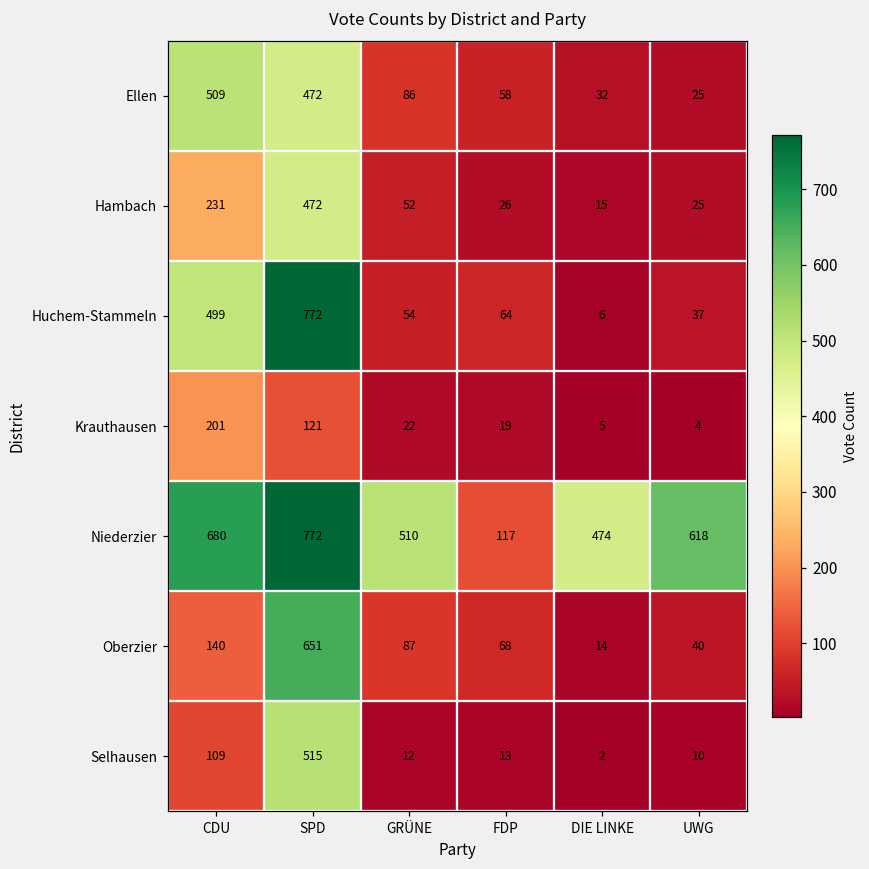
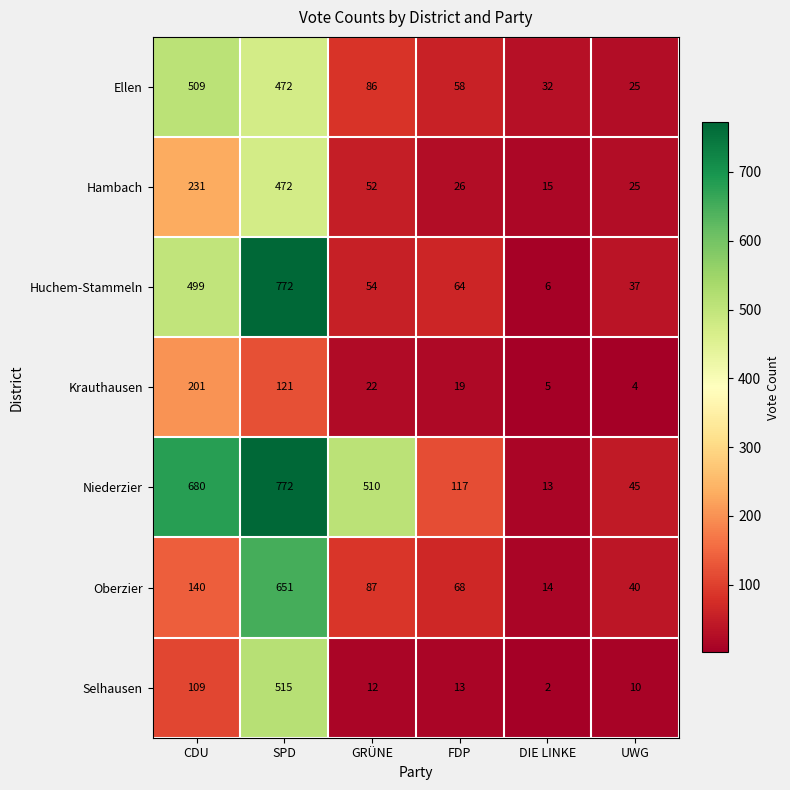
  {
    "Ellen": {
      "CDU": 509,
      "SPD": 472,
      "GRÜNE": 86,
      "FDP": 58,
      "DIE LINKE": 32,
      "UWG": 25
    },
    "Hambach": {
      "CDU": 231,
      "SPD": 472,
      "GRÜNE": 52,
      "FDP": 26,
      "DIE LINKE": 15,
      "UWG": 25
    },
    "Huchem-Stammeln": {
      "CDU": 499,
      "SPD": 772,
      "GRÜNE": 54,
      "FDP": 64,
      "DIE LINKE": 6,
      "UWG": 37
    },
    "Krauthausen": {
      "CDU": 201,
      "SPD": 121,
      "GRÜNE": 22,
      "FDP": 19,
      "DIE LINKE": 5,
      "UWG": 4
    },
    "Niederzier": {
      "CDU": 680,
      "SPD": 772,
      "GRÜNE": 510,
      "FDP": 117,
-     "DIE LINKE": 474,
-     "UWG": 618
+     "DIE LINKE": 13,
+     "UWG": 45
    },
    "Oberzier": {
      "CDU": 140,
      "SPD": 651,
      "GRÜNE": 87,
      "FDP": 68,
      "DIE LINKE": 14,
      "UWG": 40
    },
    "Selhausen": {
      "CDU": 109,
      "SPD": 515,
      "GRÜNE": 12,
      "FDP": 13,
      "DIE LINKE": 2,
      "UWG": 10
    }
  }
